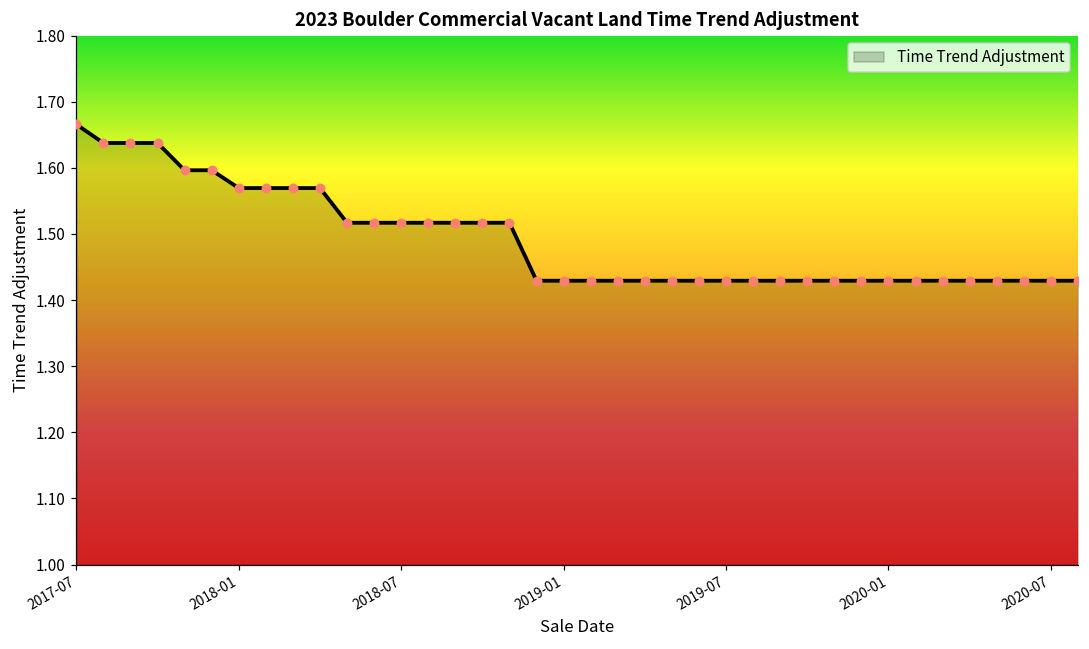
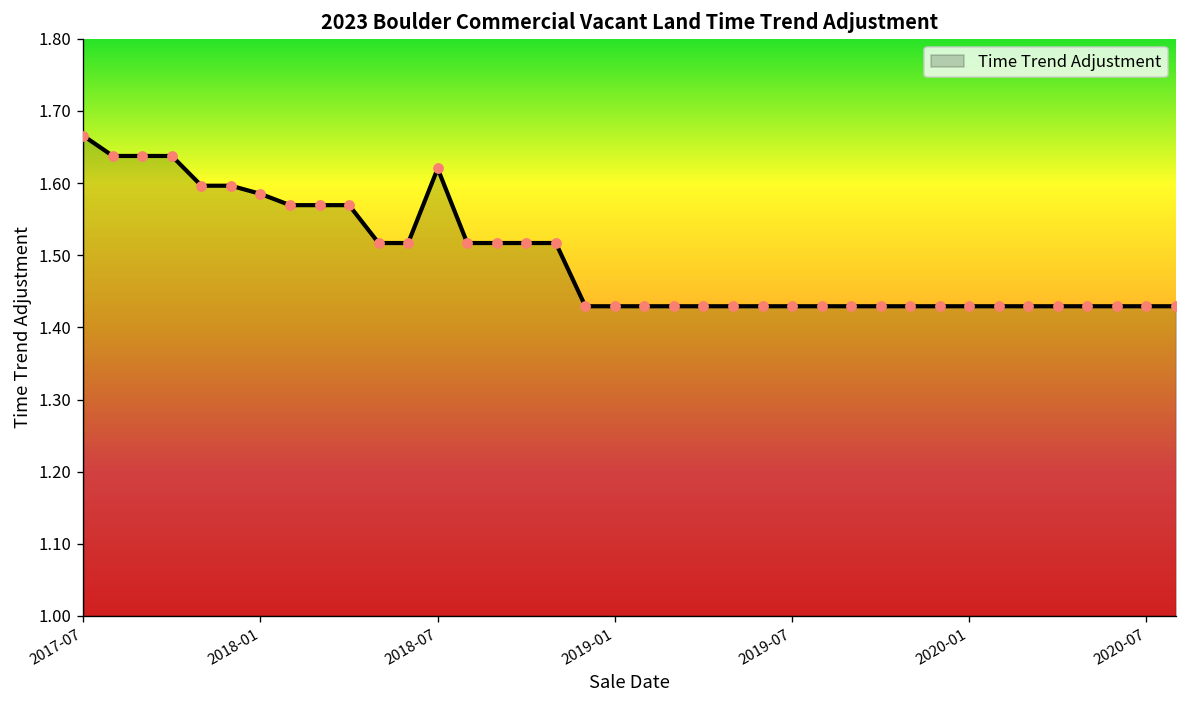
  {
    "2017-07": 1.67,
-   "2018-01": 1.57,
-   "2018-07": 1.52,
+   "2018-01": 1.59,
+   "2018-07": 1.62,
    "2019-01": 1.43,
    "2019-07": 1.43,
    "2020-01": 1.43,
    "2020-07": 1.43
  }
